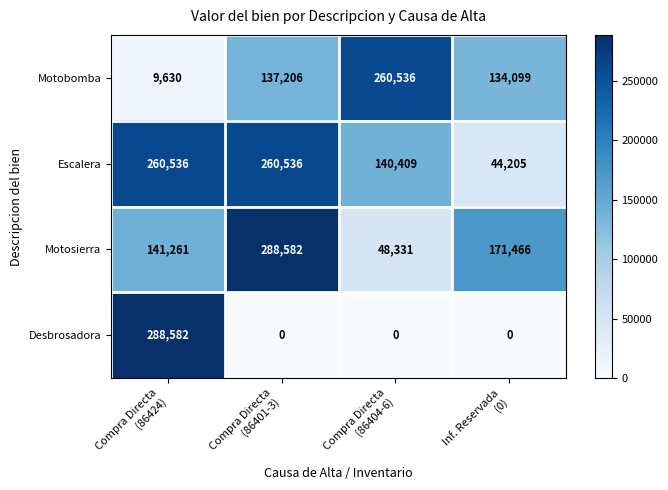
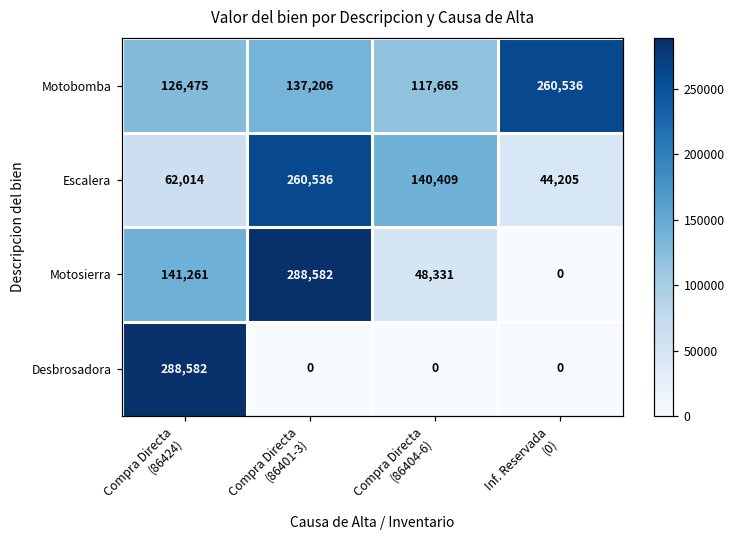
  {
    "Motobomba": {
-     "Compra Directa (86424)": "9,630",
+     "Compra Directa (86424)": "126,475",
      "Compra Directa (86401-3)": "137,206",
-     "Compra Directa (86404-6)": "260,536",
-     "Inf. Reservada (0)": "134,099"
+     "Compra Directa (86404-6)": "117,665",
+     "Inf. Reservada (0)": "260,536"
    },
    "Escalera": {
-     "Compra Directa (86424)": "260,536",
+     "Compra Directa (86424)": "62,014",
      "Compra Directa (86401-3)": "260,536",
      "Compra Directa (86404-6)": "140,409",
      "Inf. Reservada (0)": "44,205"
    },
    "Motosierra": {
      "Compra Directa (86424)": "141,261",
      "Compra Directa (86401-3)": "288,582",
      "Compra Directa (86404-6)": "48,331",
-     "Inf. Reservada (0)": "171,466"
+     "Inf. Reservada (0)": "0"
    },
    "Desbrosadora": {
      "Compra Directa (86424)": "288,582",
      "Compra Directa (86401-3)": "0",
      "Compra Directa (86404-6)": "0",
      "Inf. Reservada (0)": "0"
    }
  }
